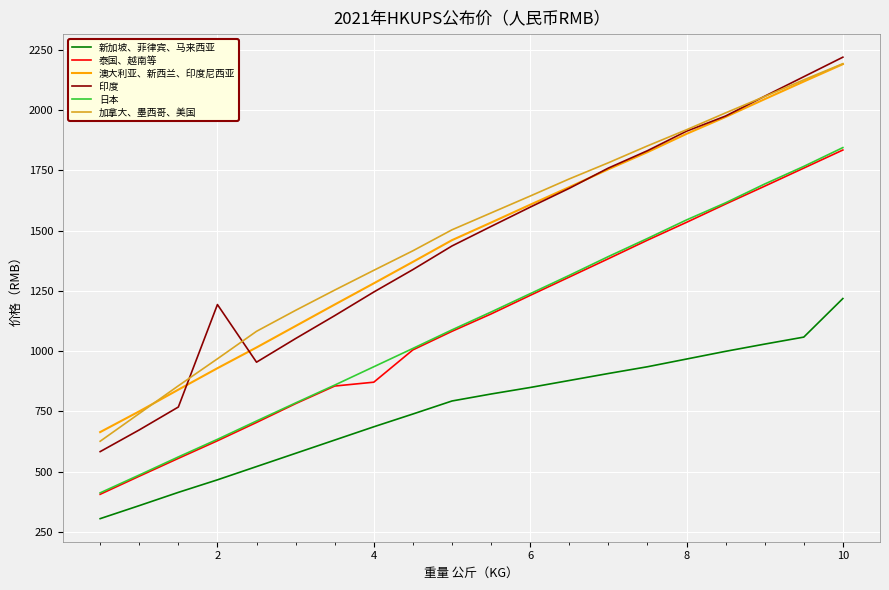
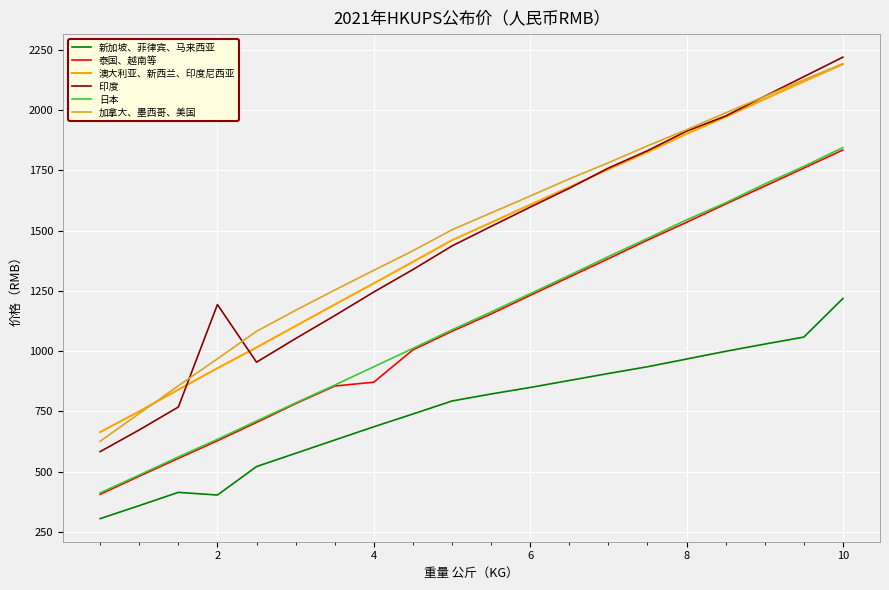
  {
    "新加坡、菲律宾、马来西亚": {
-     "2": 470,
+     "2": 400,
      "4": 690,
      "6": 850,
      "8": 970,
      "10": 1220
    },
    "泰国、越南等": {
      "4": 870
    },
    "印度": {
      "2": 1190,
      "4": 1250,
      "10": 2220
    },
    "日本": {
      "4": 940
    }
  }
